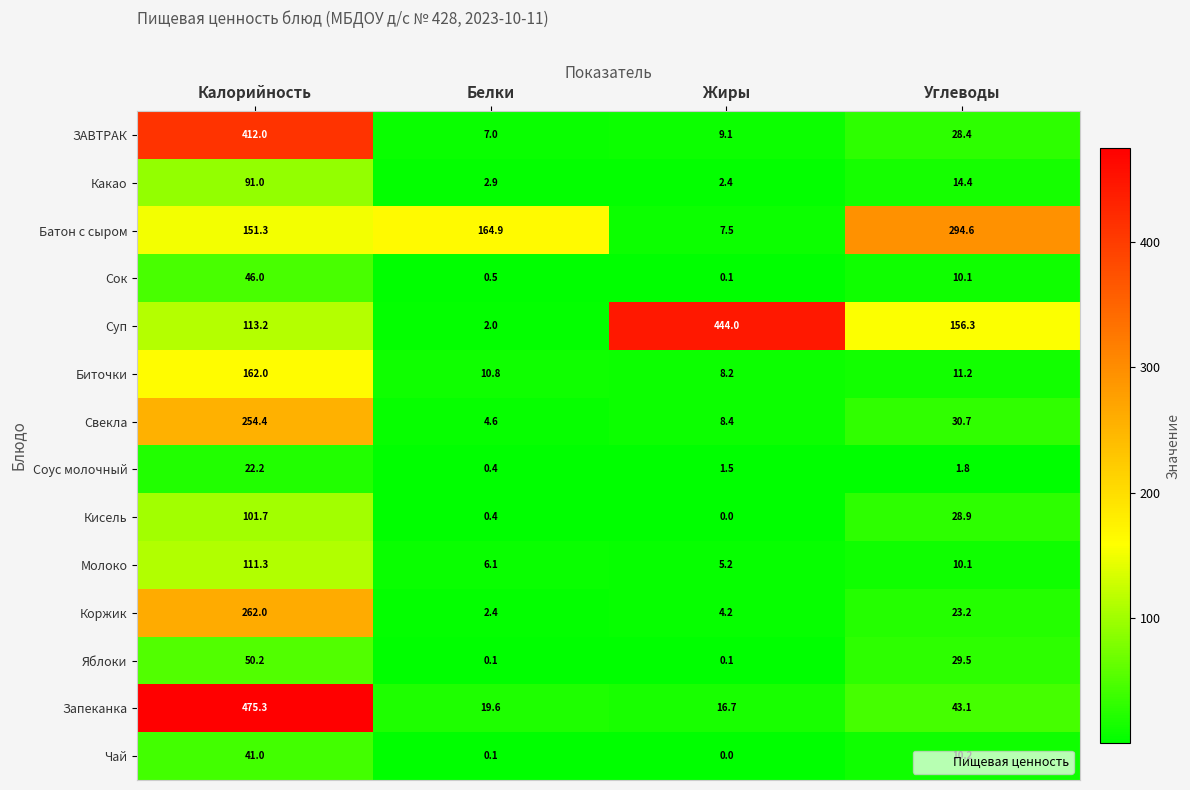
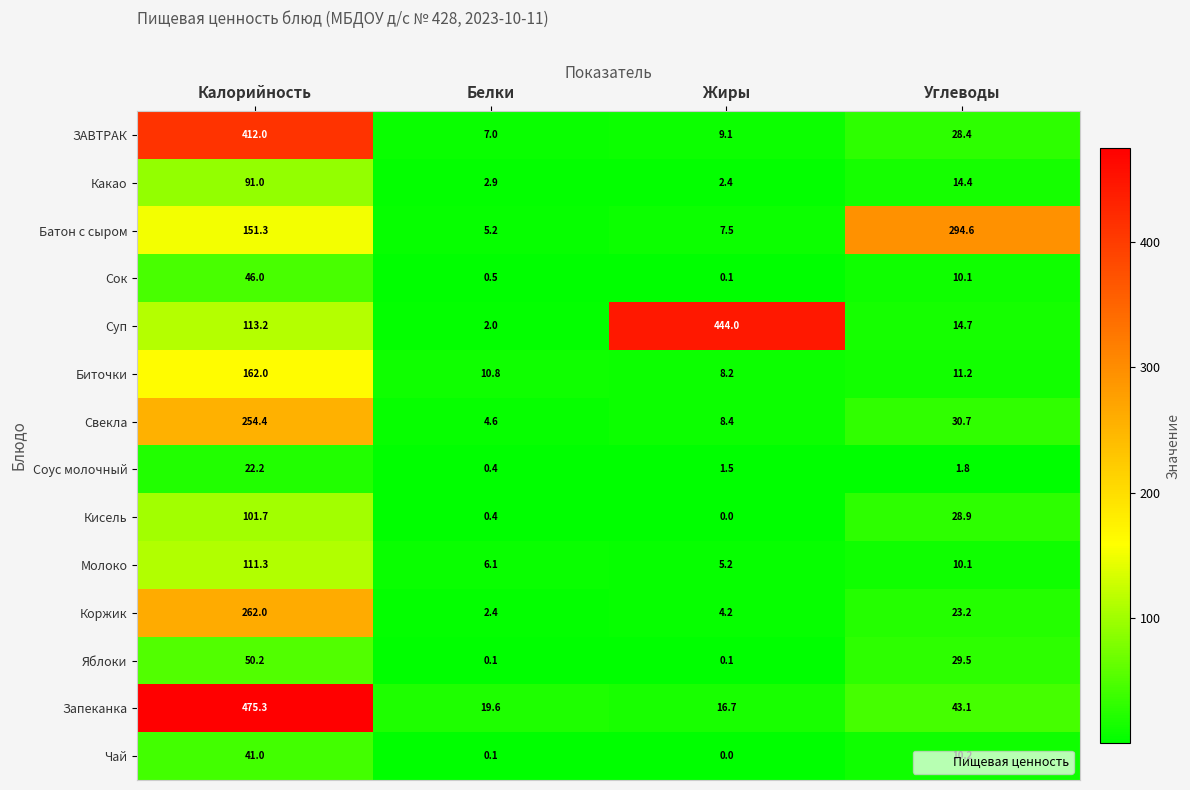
  {
    "ЗАВТРАК": {
      "Калорийность": 412.0,
      "Белки": 7.0,
      "Жиры": 9.1,
      "Углеводы": 28.4
    },
    "Какао": {
      "Калорийность": 91.0,
      "Белки": 2.9,
      "Жиры": 2.4,
      "Углеводы": 14.4
    },
    "Батон с сыром": {
      "Калорийность": 151.3,
-     "Белки": 164.9,
+     "Белки": 5.2,
      "Жиры": 7.5,
      "Углеводы": 294.6
    },
    "Сок": {
      "Калорийность": 46.0,
      "Белки": 0.5,
      "Жиры": 0.1,
      "Углеводы": 10.1
    },
    "Суп": {
      "Калорийность": 113.2,
      "Белки": 2.0,
      "Жиры": 444.0,
-     "Углеводы": 156.3
+     "Углеводы": 14.7
    },
    "Биточки": {
      "Калорийность": 162.0,
      "Белки": 10.8,
      "Жиры": 8.2,
      "Углеводы": 11.2
    },
    "Свекла": {
      "Калорийность": 254.4,
      "Белки": 4.6,
      "Жиры": 8.4,
      "Углеводы": 30.7
    },
    "Соус молочный": {
      "Калорийность": 22.2,
      "Белки": 0.4,
      "Жиры": 1.5,
      "Углеводы": 1.8
    },
    "Кисель": {
      "Калорийность": 101.7,
      "Белки": 0.4,
      "Жиры": 0.0,
      "Углеводы": 28.9
    },
    "Молоко": {
      "Калорийность": 111.3,
      "Белки": 6.1,
      "Жиры": 5.2,
      "Углеводы": 10.1
    },
    "Коржик": {
      "Калорийность": 262.0,
      "Белки": 2.4,
      "Жиры": 4.2,
      "Углеводы": 23.2
    },
    "Яблоки": {
      "Калорийность": 50.2,
      "Белки": 0.1,
      "Жиры": 0.1,
      "Углеводы": 29.5
    },
    "Запеканка": {
      "Калорийность": 475.3,
      "Белки": 19.6,
      "Жиры": 16.7,
      "Углеводы": 43.1
    },
    "Чай": {
      "Калорийность": 41.0,
      "Белки": 0.1,
      "Жиры": 0.0
    }
  }
